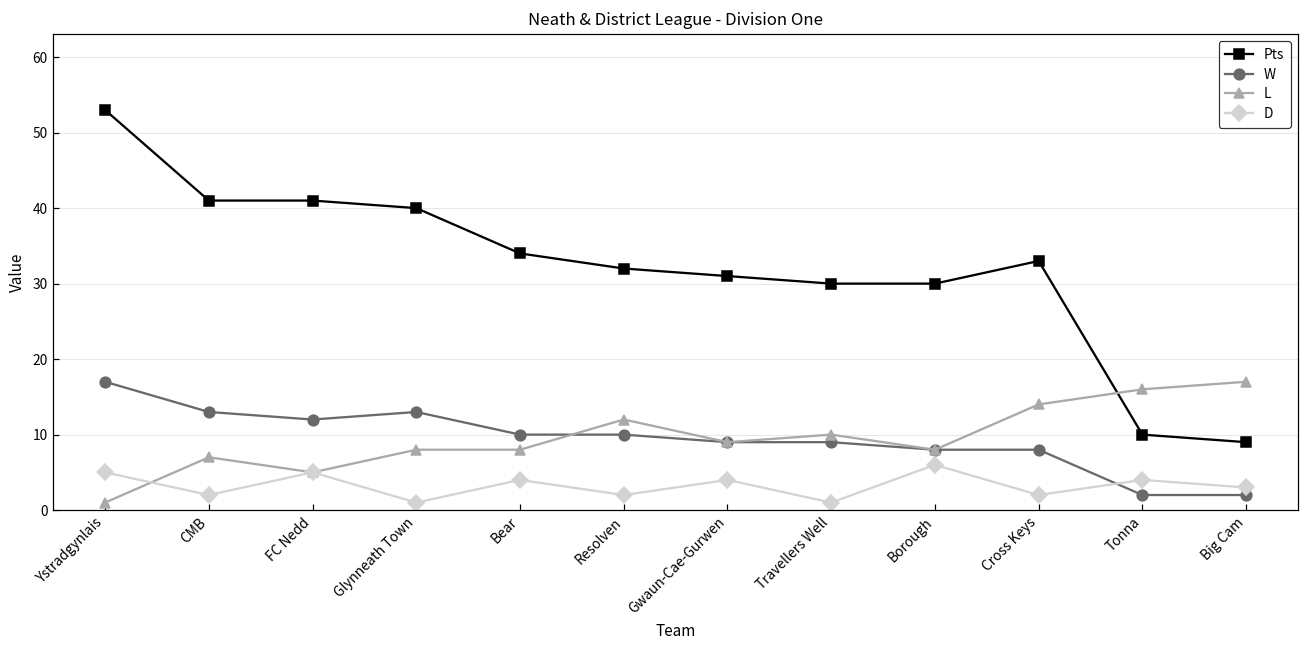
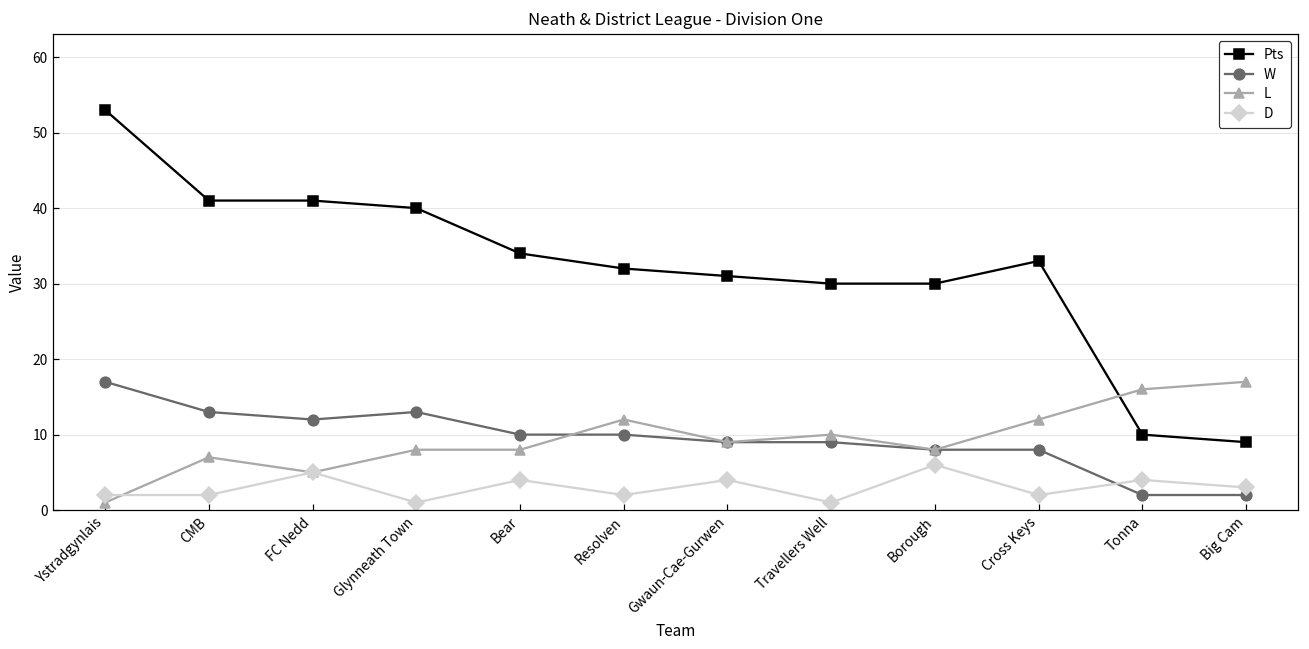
  {
    "Pts": {
      "Ystradgynlais": 53,
      "CMB": 41,
      "FC Nedd": 41,
      "Glynneath Town": 40,
      "Bear": 34,
      "Resolven": 32,
      "Gwaun-Cae-Gurwen": 31,
      "Travellers Well": 30,
      "Borough": 30,
      "Cross Keys": 33,
      "Tonna": 10,
      "Big Cam": 9
    },
    "W": {
      "Ystradgynlais": 17,
      "CMB": 13,
      "FC Nedd": 12,
      "Glynneath Town": 13,
      "Bear": 10,
      "Resolven": 10,
      "Travellers Well": 9,
      "Cross Keys": 8,
      "Tonna": 2,
      "Big Cam": 2
    },
    "L": {
      "Ystradgynlais": 1,
      "CMB": 7,
      "Glynneath Town": 8,
      "Bear": 8,
      "Resolven": 12,
      "Travellers Well": 10,
-     "Cross Keys": 14,
+     "Cross Keys": 12,
      "Tonna": 16,
      "Big Cam": 17
    },
    "D": {
-     "Ystradgynlais": 5,
+     "Ystradgynlais": 2,
      "CMB": 2,
      "Glynneath Town": 1,
      "Bear": 4,
      "Resolven": 2,
      "Gwaun-Cae-Gurwen": 4,
      "Travellers Well": 1,
      "Borough": 6,
      "Cross Keys": 2,
      "Tonna": 4,
      "Big Cam": 3
    }
  }
